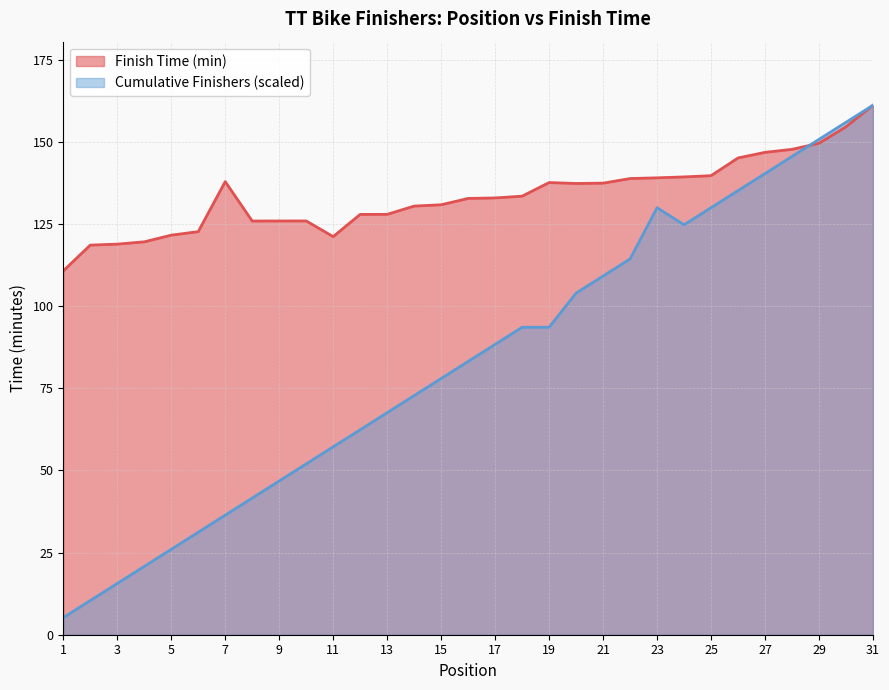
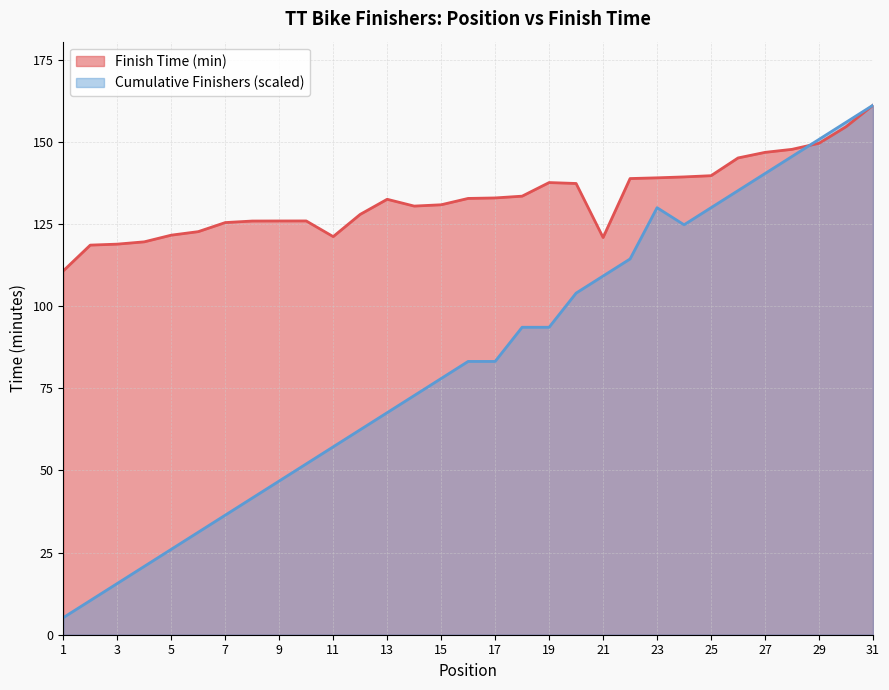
  {
    "Finish Time (min)": {
      "1": 111,
      "3": 119,
      "5": 122,
-     "7": 138,
+     "7": 125,
      "9": 126,
      "11": 121,
-     "13": 128,
+     "13": 133,
      "15": 131,
      "17": 133,
      "19": 138,
-     "21": 137,
+     "21": 121,
      "23": 139,
      "25": 140,
      "27": 147,
      "29": 150
    },
    "Cumulative Finishers (scaled)": {
      "1": 5,
      "3": 16,
      "5": 26,
      "7": 36,
      "9": 47,
      "11": 57,
      "13": 68,
      "15": 78,
-     "17": 88,
+     "17": 83,
      "19": 94,
      "21": 109,
      "23": 130,
      "25": 130,
      "27": 140,
      "29": 151
    }
  }
